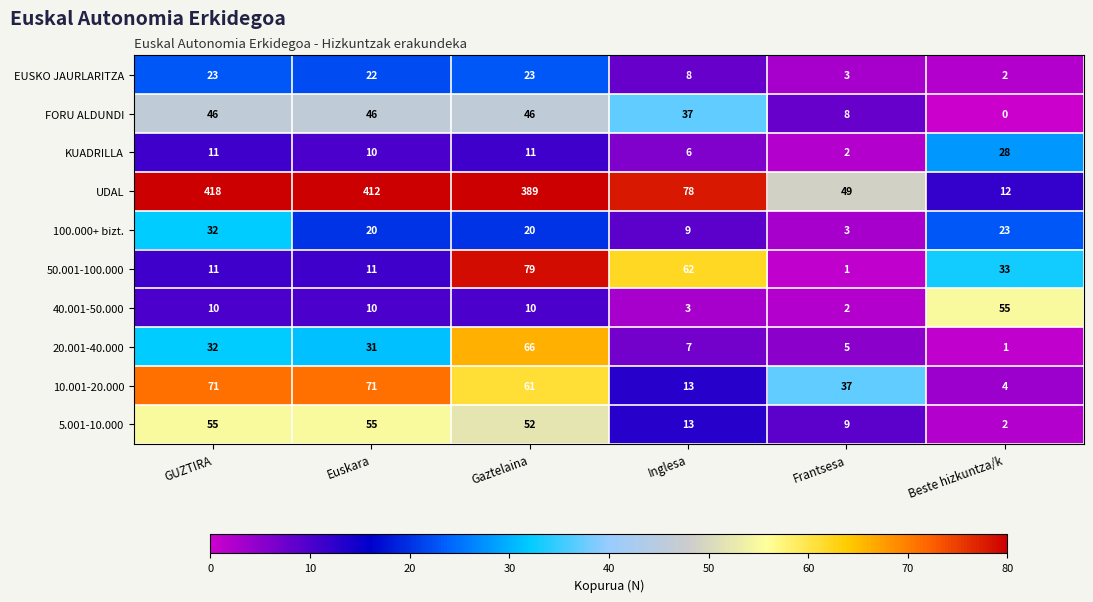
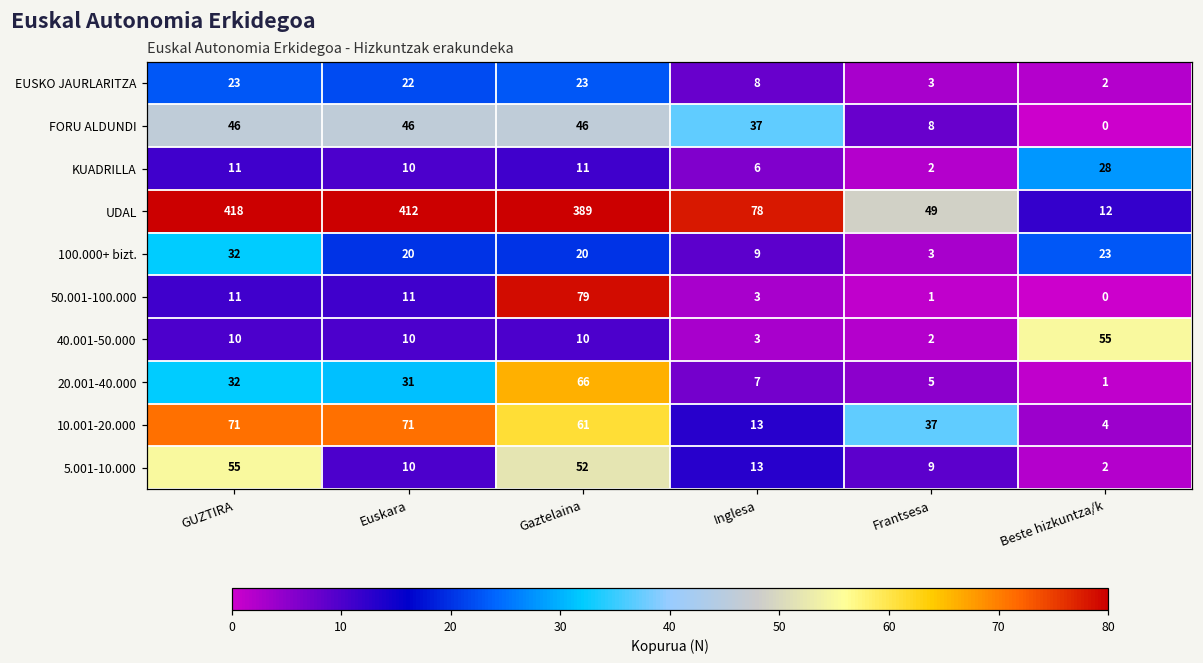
  {
    "EUSKO JAURLARITZA": {
      "GUZTIRA": 23,
      "Euskara": 22,
      "Gaztelaina": 23,
      "Inglesa": 8,
      "Frantsesa": 3,
      "Beste hizkuntza/k": 2
    },
    "FORU ALDUNDI": {
      "GUZTIRA": 46,
      "Euskara": 46,
      "Gaztelaina": 46,
      "Inglesa": 37,
      "Frantsesa": 8,
      "Beste hizkuntza/k": 0
    },
    "KUADRILLA": {
      "GUZTIRA": 11,
      "Euskara": 10,
      "Gaztelaina": 11,
      "Inglesa": 6,
      "Frantsesa": 2,
      "Beste hizkuntza/k": 28
    },
    "UDAL": {
      "GUZTIRA": 418,
      "Euskara": 412,
      "Gaztelaina": 389,
      "Inglesa": 78,
      "Frantsesa": 49,
      "Beste hizkuntza/k": 12
    },
    "100.000+ bizt.": {
      "GUZTIRA": 32,
      "Euskara": 20,
      "Gaztelaina": 20,
      "Inglesa": 9,
      "Frantsesa": 3,
      "Beste hizkuntza/k": 23
    },
    "50.001-100.000": {
      "GUZTIRA": 11,
      "Euskara": 11,
      "Gaztelaina": 79,
-     "Inglesa": 62,
+     "Inglesa": 3,
      "Frantsesa": 1,
-     "Beste hizkuntza/k": 33
+     "Beste hizkuntza/k": 0
    },
    "40.001-50.000": {
      "GUZTIRA": 10,
      "Euskara": 10,
      "Gaztelaina": 10,
      "Inglesa": 3,
      "Frantsesa": 2,
      "Beste hizkuntza/k": 55
    },
    "20.001-40.000": {
      "GUZTIRA": 32,
      "Euskara": 31,
      "Gaztelaina": 66,
      "Inglesa": 7,
      "Frantsesa": 5,
      "Beste hizkuntza/k": 1
    },
    "10.001-20.000": {
      "GUZTIRA": 71,
      "Euskara": 71,
      "Gaztelaina": 61,
      "Inglesa": 13,
      "Frantsesa": 37,
      "Beste hizkuntza/k": 4
    },
    "5.001-10.000": {
      "GUZTIRA": 55,
-     "Euskara": 55,
+     "Euskara": 10,
      "Gaztelaina": 52,
      "Inglesa": 13,
      "Frantsesa": 9,
      "Beste hizkuntza/k": 2
    }
  }
